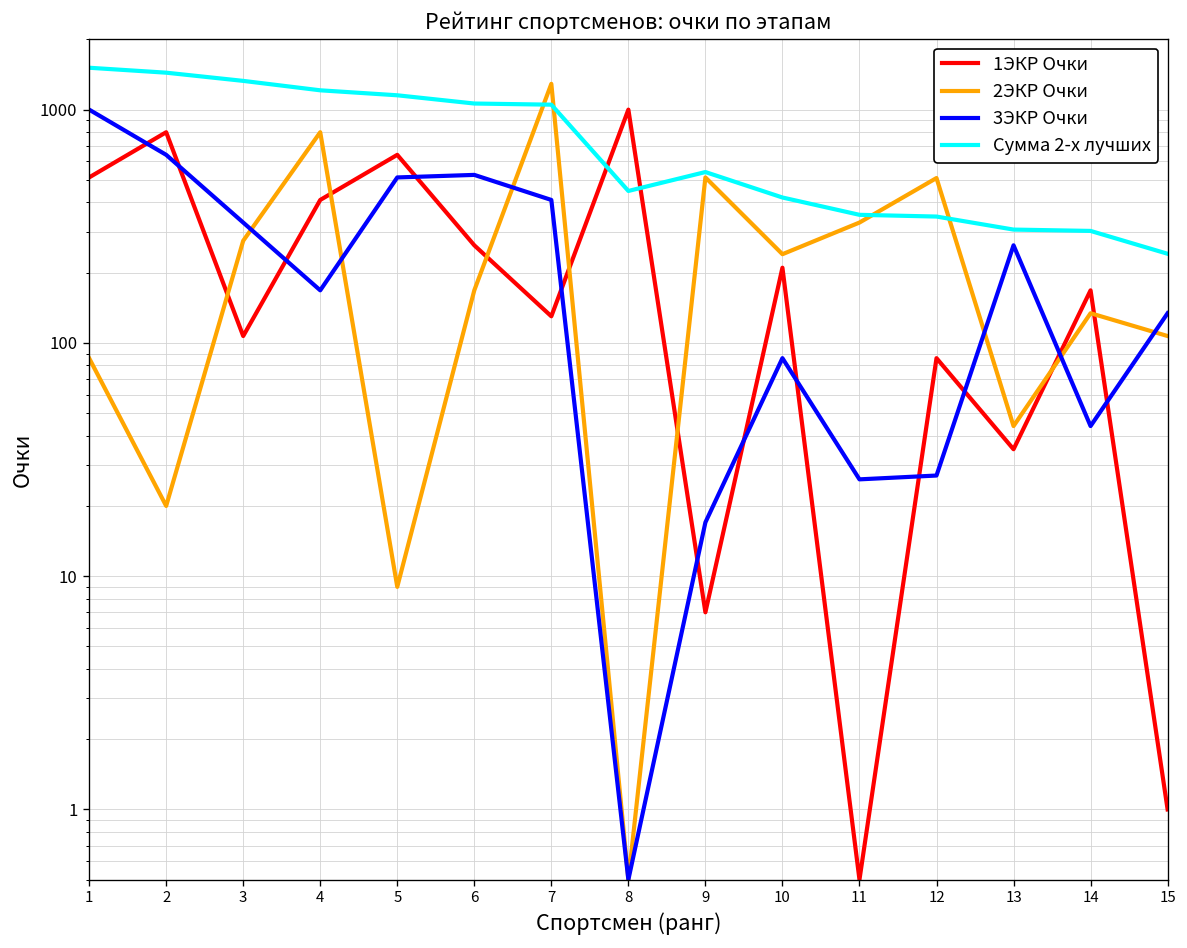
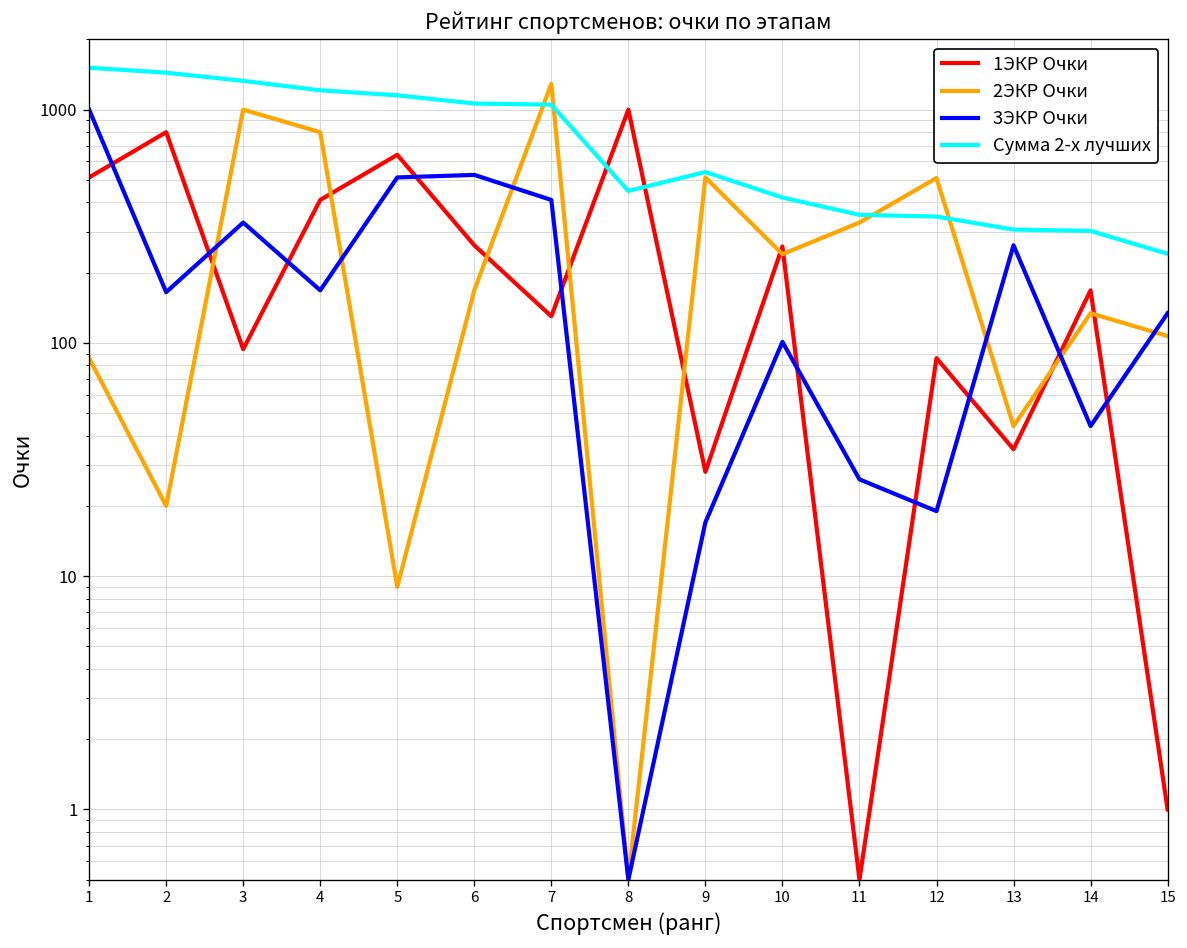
  {
    "1ЭКР Очки": {
      "1": 510,
      "2": 800,
-     "3": 110,
+     "3": 90,
      "4": 410,
      "5": 640,
      "6": 260,
      "7": 130,
      "8": 1000,
-     "9": 7,
-     "10": 210,
+     "9": 28,
+     "10": 260,
      "11": 0.50,
      "12": 90,
      "13": 35,
      "14": 170,
      "15": 1
    },
    "2ЭКР Очки": {
      "1": 90,
      "2": 20,
-     "3": 270,
+     "3": 1000,
      "4": 800,
      "5": 9,
      "6": 170,
      "7": 1300,
      "9": 510,
      "10": 240,
      "11": 330,
      "12": 510,
      "13": 44,
      "14": 130,
      "15": 110
    },
    "3ЭКР Очки": {
      "1": 1000,
-     "2": 640,
+     "2": 170,
      "3": 330,
      "4": 170,
      "5": 510,
      "6": 530,
      "7": 410,
      "9": 17,
-     "10": 90,
+     "10": 100,
      "11": 26,
-     "12": 27,
+     "12": 19,
      "13": 260,
      "14": 44,
      "15": 130
    },
    "Сумма 2-х лучших": {
      "1": 1500,
      "2": 1400,
      "3": 1300,
      "4": 1200,
      "5": 1200,
      "6": 1100,
      "7": 1100,
      "8": 450,
      "9": 540,
      "10": 420,
      "11": 350,
      "12": 350,
      "13": 310,
      "14": 300,
      "15": 240
    }
  }
